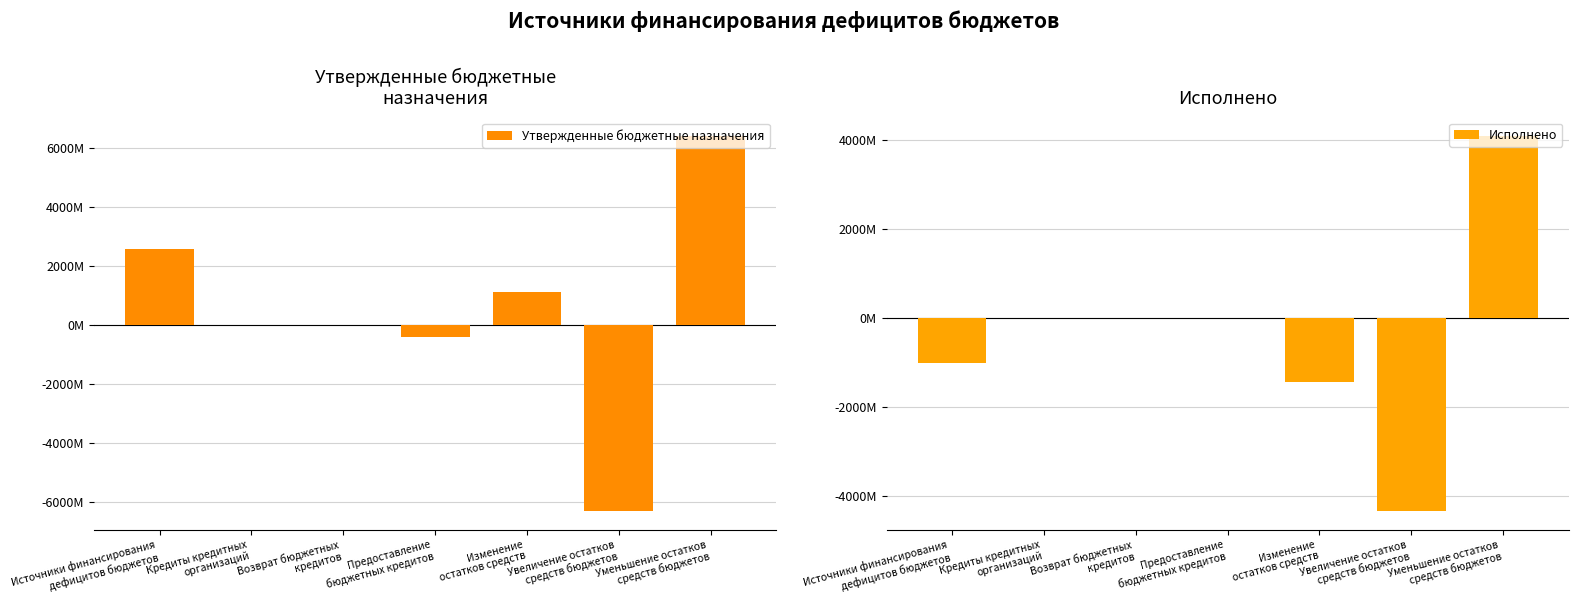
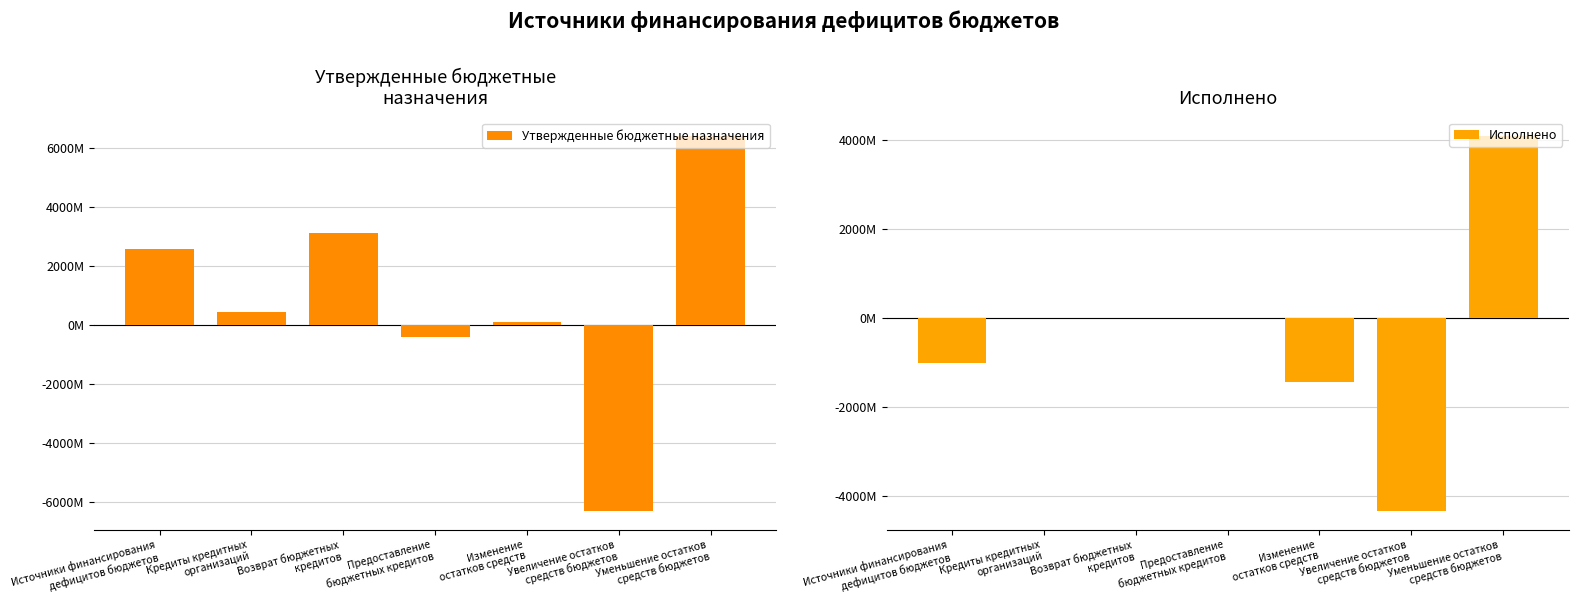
  {
    "Утвержденные бюджетные назначения": {
      "Источники финансирования дефицитов бюджетов": 2600000000,
-     "Кредиты кредитных организаций": 0,
-     "Возврат бюджетных кредитов": 0,
+     "Кредиты кредитных организаций": 500000000,
+     "Возврат бюджетных кредитов": 3100000000,
      "Предоставление бюджетных кредитов": -400000000,
-     "Изменение остатков средств": 1100000000,
+     "Изменение остатков средств": 100000000,
      "Увеличение остатков средств бюджетов": -6300000000
    },
    "Исполнено": {
      "Источники финансирования дефицитов бюджетов": -1000000000,
      "Кредиты кредитных организаций": 0,
      "Возврат бюджетных кредитов": 0,
      "Предоставление бюджетных кредитов": 0,
      "Изменение остатков средств": -1400000000,
      "Увеличение остатков средств бюджетов": -4300000000
    }
  }
